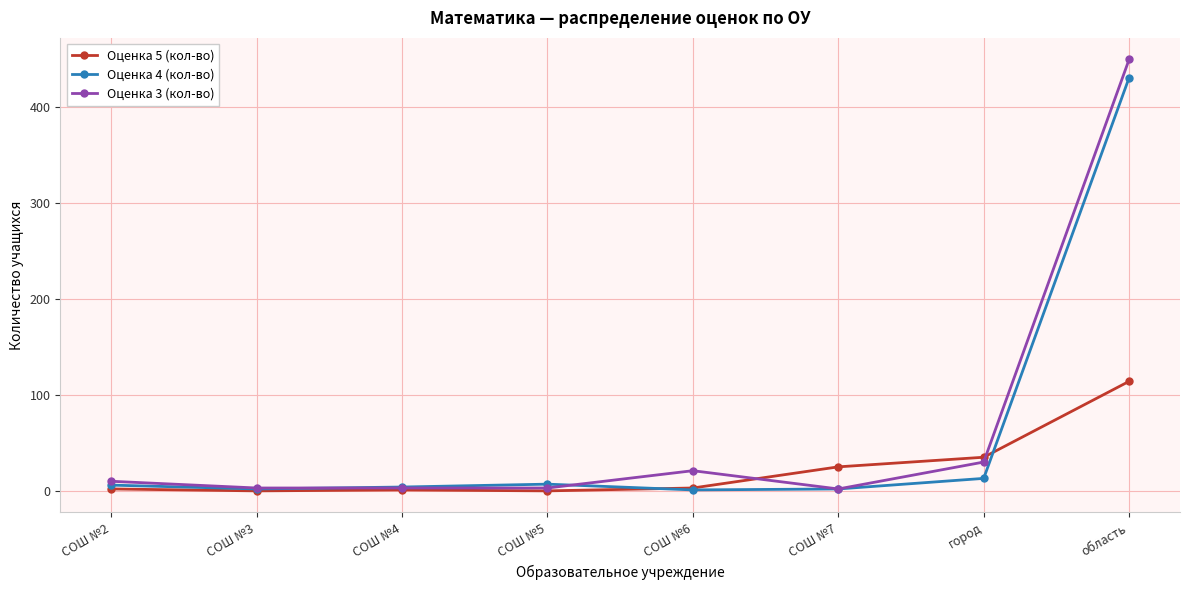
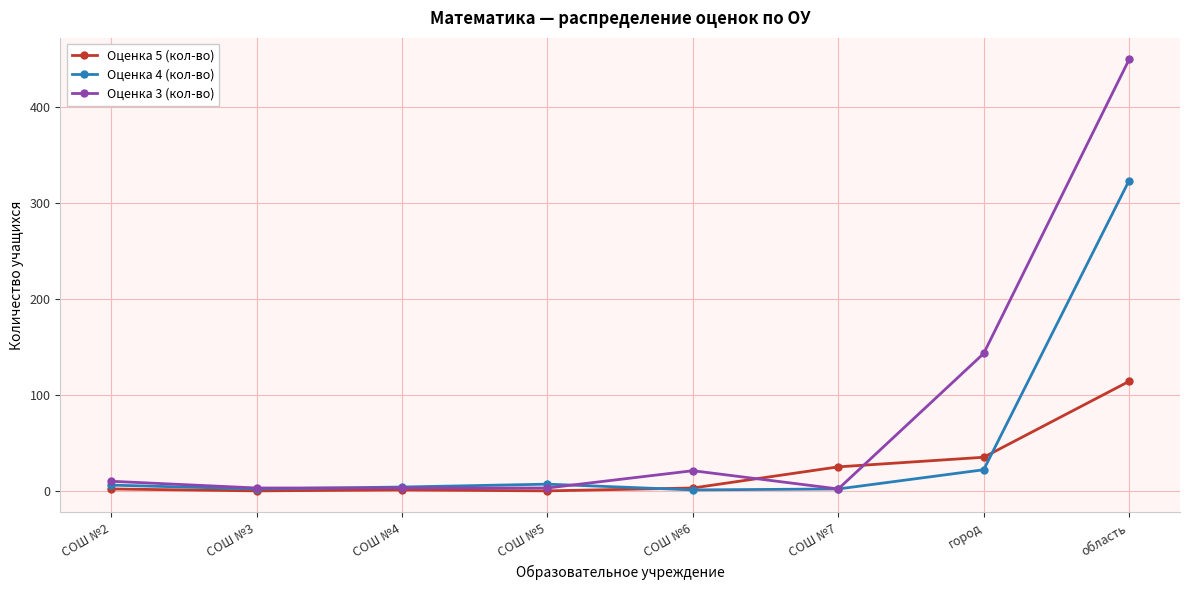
  {
    "Оценка 5 (кол-во)": {
      "СОШ №2": 0,
      "СОШ №5": 0,
      "СОШ №7": 30,
      "город": 40,
      "область": 110
    },
    "Оценка 4 (кол-во)": {
      "СОШ №2": 10,
      "СОШ №5": 10,
-     "город": 10,
-     "область": 430
+     "город": 20,
+     "область": 320
    },
    "Оценка 3 (кол-во)": {
      "СОШ №2": 10,
      "СОШ №5": 0,
      "СОШ №6": 20,
-     "город": 30,
+     "город": 140,
      "область": 450
    }
  }
